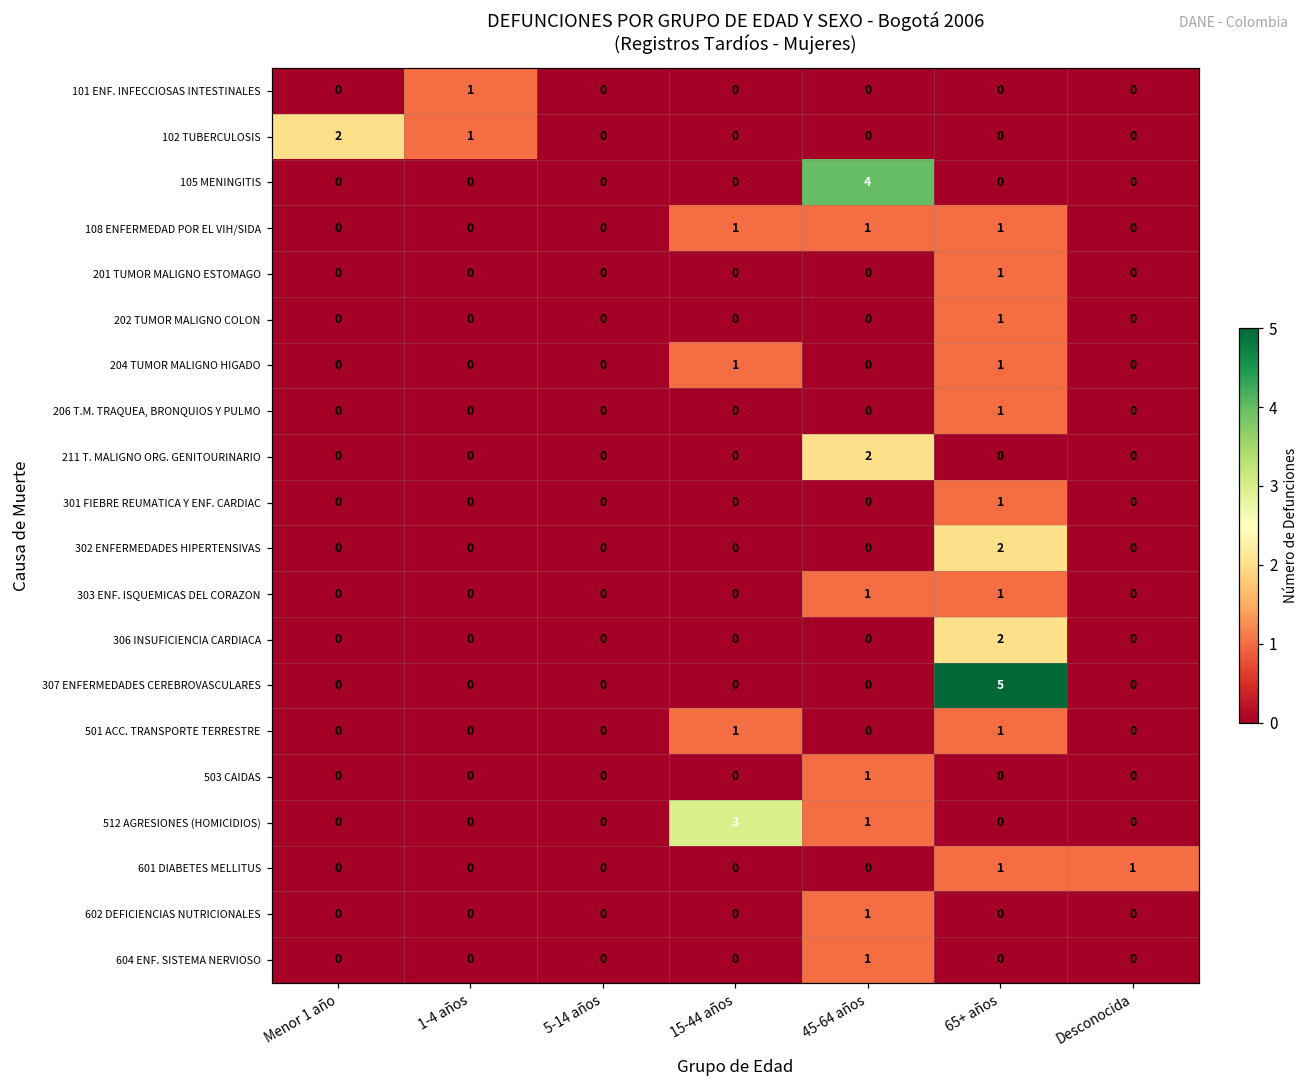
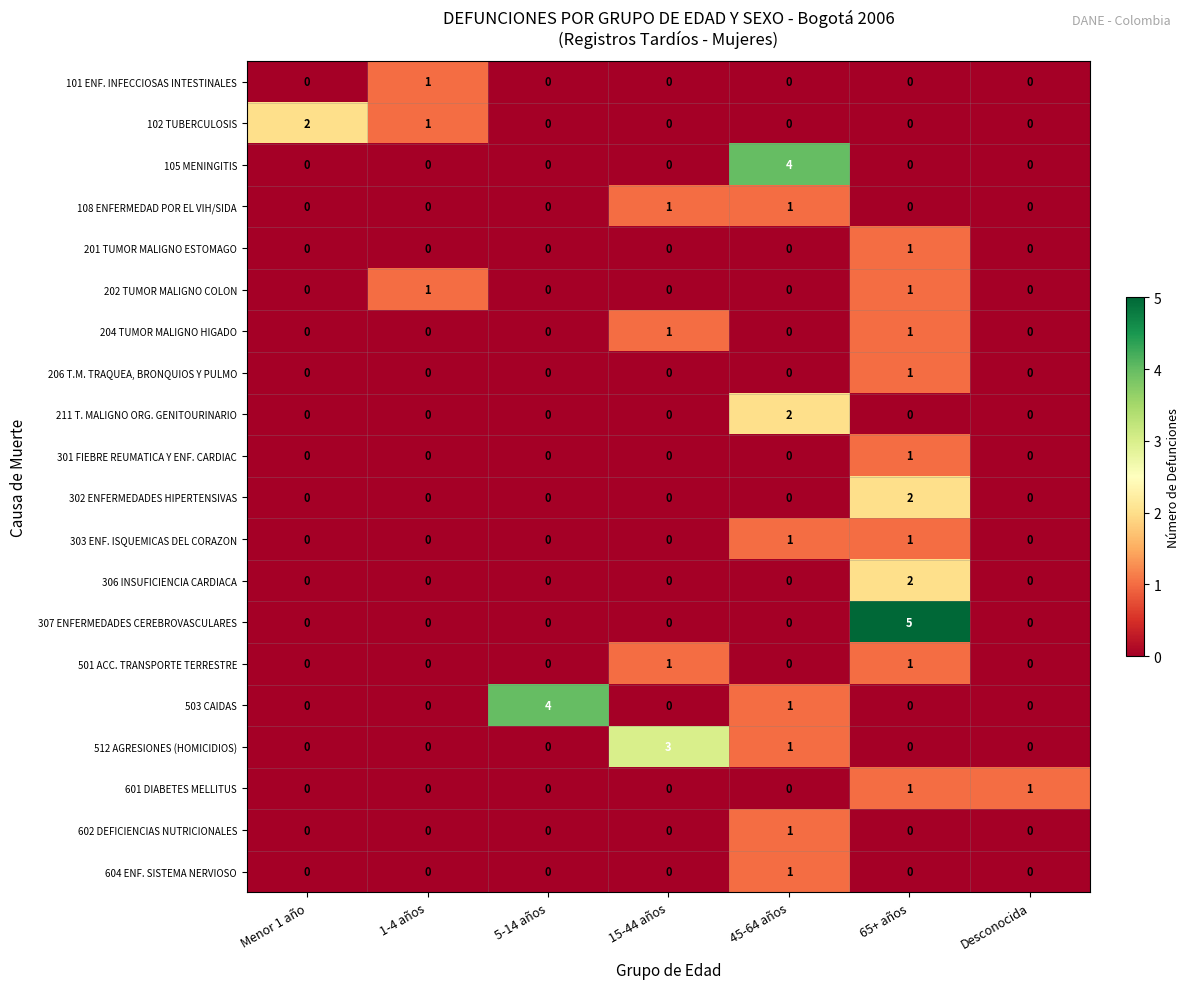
  {
    "101 ENF. INFECCIOSAS INTESTINALES": {
      "Menor 1 año": 0,
      "1-4 años": 1,
      "5-14 años": 0,
      "15-44 años": 0,
      "45-64 años": 0,
      "65+ años": 0,
      "Desconocida": 0
    },
    "102 TUBERCULOSIS": {
      "Menor 1 año": 2,
      "1-4 años": 1,
      "5-14 años": 0,
      "15-44 años": 0,
      "45-64 años": 0,
      "65+ años": 0,
      "Desconocida": 0
    },
    "105 MENINGITIS": {
      "Menor 1 año": 0,
      "1-4 años": 0,
      "5-14 años": 0,
      "15-44 años": 0,
      "45-64 años": 4,
      "65+ años": 0,
      "Desconocida": 0
    },
    "108 ENFERMEDAD POR EL VIH/SIDA": {
      "Menor 1 año": 0,
      "1-4 años": 0,
      "5-14 años": 0,
      "15-44 años": 1,
      "45-64 años": 1,
-     "65+ años": 1,
+     "65+ años": 0,
      "Desconocida": 0
    },
    "201 TUMOR MALIGNO ESTOMAGO": {
      "Menor 1 año": 0,
      "1-4 años": 0,
      "5-14 años": 0,
      "15-44 años": 0,
      "45-64 años": 0,
      "65+ años": 1,
      "Desconocida": 0
    },
    "202 TUMOR MALIGNO COLON": {
      "Menor 1 año": 0,
-     "1-4 años": 0,
+     "1-4 años": 1,
      "5-14 años": 0,
      "15-44 años": 0,
      "45-64 años": 0,
      "65+ años": 1,
      "Desconocida": 0
    },
    "204 TUMOR MALIGNO HIGADO": {
      "Menor 1 año": 0,
      "1-4 años": 0,
      "5-14 años": 0,
      "15-44 años": 1,
      "45-64 años": 0,
      "65+ años": 1,
      "Desconocida": 0
    },
    "206 T.M. TRAQUEA, BRONQUIOS Y PULMO": {
      "Menor 1 año": 0,
      "1-4 años": 0,
      "5-14 años": 0,
      "15-44 años": 0,
      "45-64 años": 0,
      "65+ años": 1,
      "Desconocida": 0
    },
    "211 T. MALIGNO ORG. GENITOURINARIO": {
      "Menor 1 año": 0,
      "1-4 años": 0,
      "5-14 años": 0,
      "15-44 años": 0,
      "45-64 años": 2,
      "65+ años": 0,
      "Desconocida": 0
    },
    "301 FIEBRE REUMATICA Y ENF. CARDIAC": {
      "Menor 1 año": 0,
      "1-4 años": 0,
      "5-14 años": 0,
      "15-44 años": 0,
      "45-64 años": 0,
      "65+ años": 1,
      "Desconocida": 0
    },
    "302 ENFERMEDADES HIPERTENSIVAS": {
      "Menor 1 año": 0,
      "1-4 años": 0,
      "5-14 años": 0,
      "15-44 años": 0,
      "45-64 años": 0,
      "65+ años": 2,
      "Desconocida": 0
    },
    "303 ENF. ISQUEMICAS DEL CORAZON": {
      "Menor 1 año": 0,
      "1-4 años": 0,
      "5-14 años": 0,
      "15-44 años": 0,
      "45-64 años": 1,
      "65+ años": 1,
      "Desconocida": 0
    },
    "306 INSUFICIENCIA CARDIACA": {
      "Menor 1 año": 0,
      "1-4 años": 0,
      "5-14 años": 0,
      "15-44 años": 0,
      "45-64 años": 0,
      "65+ años": 2,
      "Desconocida": 0
    },
    "307 ENFERMEDADES CEREBROVASCULARES": {
      "Menor 1 año": 0,
      "1-4 años": 0,
      "5-14 años": 0,
      "15-44 años": 0,
      "45-64 años": 0,
      "65+ años": 5,
      "Desconocida": 0
    },
    "501 ACC. TRANSPORTE TERRESTRE": {
      "Menor 1 año": 0,
      "1-4 años": 0,
      "5-14 años": 0,
      "15-44 años": 1,
      "45-64 años": 0,
      "65+ años": 1,
      "Desconocida": 0
    },
    "503 CAIDAS": {
      "Menor 1 año": 0,
      "1-4 años": 0,
-     "5-14 años": 0,
+     "5-14 años": 4,
      "15-44 años": 0,
      "45-64 años": 1,
      "65+ años": 0,
      "Desconocida": 0
    },
    "512 AGRESIONES (HOMICIDIOS)": {
      "Menor 1 año": 0,
      "1-4 años": 0,
      "5-14 años": 0,
      "15-44 años": 3,
      "45-64 años": 1,
      "65+ años": 0,
      "Desconocida": 0
    },
    "601 DIABETES MELLITUS": {
      "Menor 1 año": 0,
      "1-4 años": 0,
      "5-14 años": 0,
      "15-44 años": 0,
      "45-64 años": 0,
      "65+ años": 1,
      "Desconocida": 1
    },
    "602 DEFICIENCIAS NUTRICIONALES": {
      "Menor 1 año": 0,
      "1-4 años": 0,
      "5-14 años": 0,
      "15-44 años": 0,
      "45-64 años": 1,
      "65+ años": 0,
      "Desconocida": 0
    },
    "604 ENF. SISTEMA NERVIOSO": {
      "Menor 1 año": 0,
      "1-4 años": 0,
      "5-14 años": 0,
      "15-44 años": 0,
      "45-64 años": 1,
      "65+ años": 0,
      "Desconocida": 0
    }
  }
